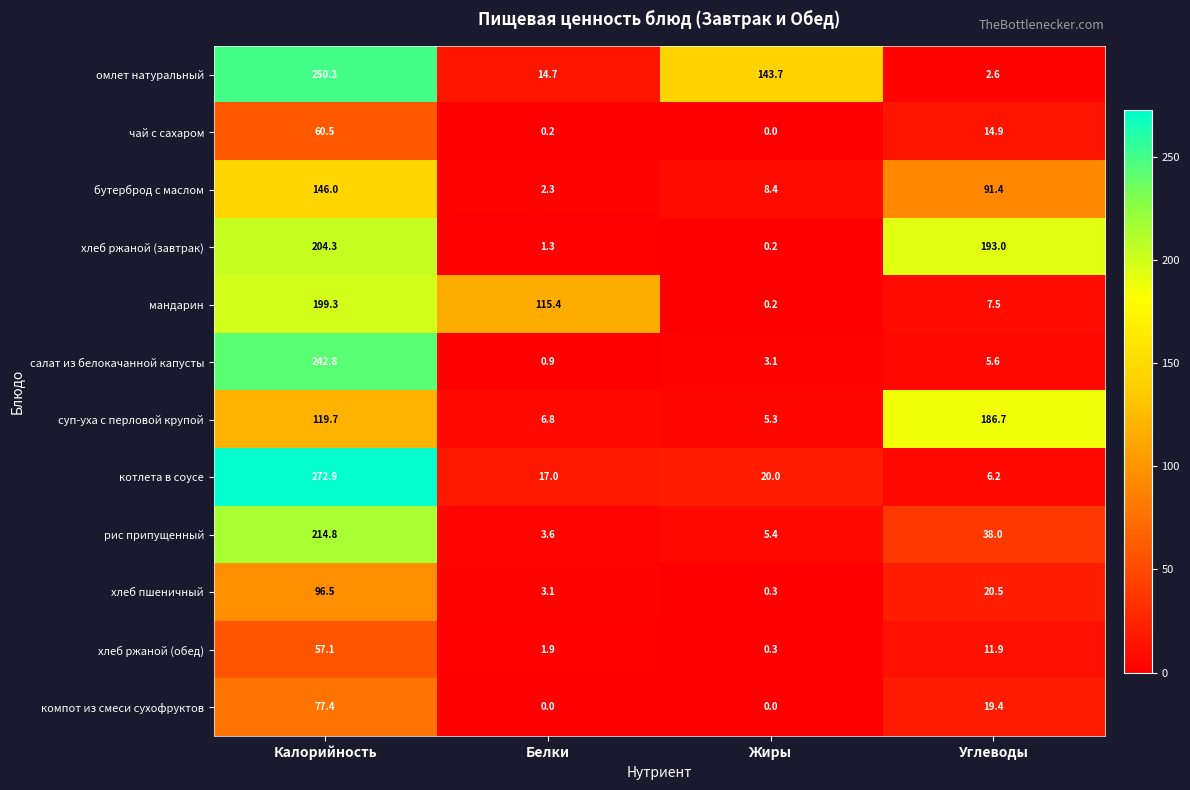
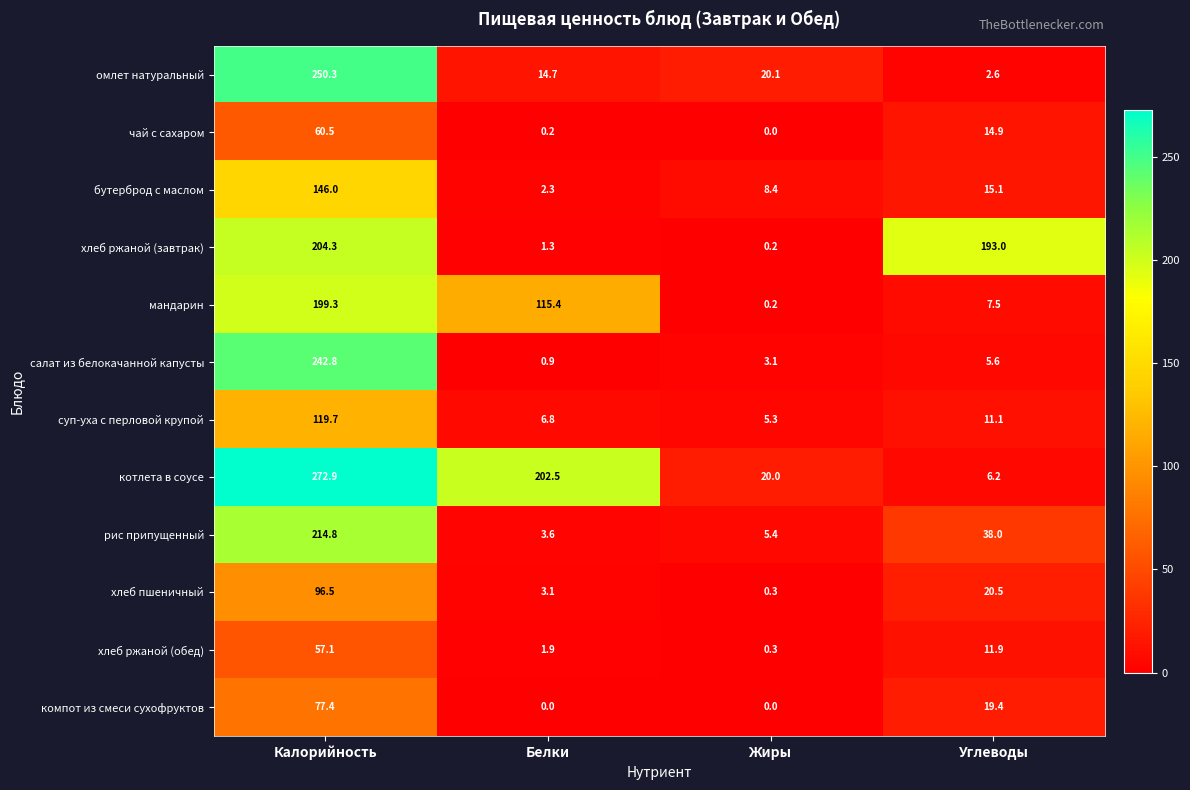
  {
    "омлет натуральный": {
      "Калорийность": 250.3,
      "Белки": 14.7,
-     "Жиры": 143.7,
+     "Жиры": 20.1,
      "Углеводы": 2.6
    },
    "чай с сахаром": {
      "Калорийность": 60.5,
      "Белки": 0.2,
      "Жиры": 0.0,
      "Углеводы": 14.9
    },
    "бутерброд с маслом": {
      "Калорийность": 146.0,
      "Белки": 2.3,
      "Жиры": 8.4,
-     "Углеводы": 91.4
+     "Углеводы": 15.1
    },
    "хлеб ржаной (завтрак)": {
      "Калорийность": 204.3,
      "Белки": 1.3,
      "Жиры": 0.2,
      "Углеводы": 193.0
    },
    "мандарин": {
      "Калорийность": 199.3,
      "Белки": 115.4,
      "Жиры": 0.2,
      "Углеводы": 7.5
    },
    "салат из белокачанной капусты": {
      "Калорийность": 242.8,
      "Белки": 0.9,
      "Жиры": 3.1,
      "Углеводы": 5.6
    },
    "суп-уха с перловой крупой": {
      "Калорийность": 119.7,
      "Белки": 6.8,
      "Жиры": 5.3,
-     "Углеводы": 186.7
+     "Углеводы": 11.1
    },
    "котлета в соусе": {
      "Калорийность": 272.9,
-     "Белки": 17.0,
+     "Белки": 202.5,
      "Жиры": 20.0,
      "Углеводы": 6.2
    },
    "рис припущенный": {
      "Калорийность": 214.8,
      "Белки": 3.6,
      "Жиры": 5.4,
      "Углеводы": 38.0
    },
    "хлеб пшеничный": {
      "Калорийность": 96.5,
      "Белки": 3.1,
      "Жиры": 0.3,
      "Углеводы": 20.5
    },
    "хлеб ржаной (обед)": {
      "Калорийность": 57.1,
      "Белки": 1.9,
      "Жиры": 0.3,
      "Углеводы": 11.9
    },
    "компот из смеси сухофруктов": {
      "Калорийность": 77.4,
      "Белки": 0.0,
      "Жиры": 0.0,
      "Углеводы": 19.4
    }
  }
